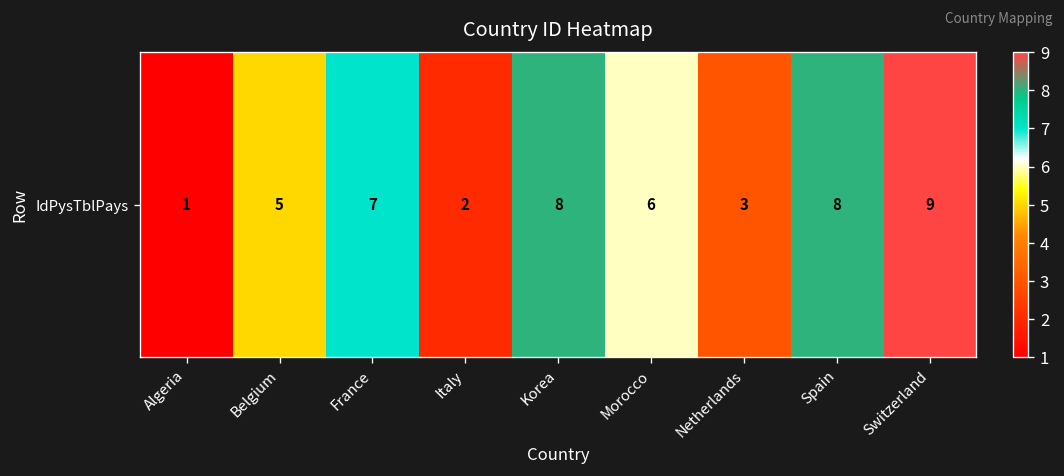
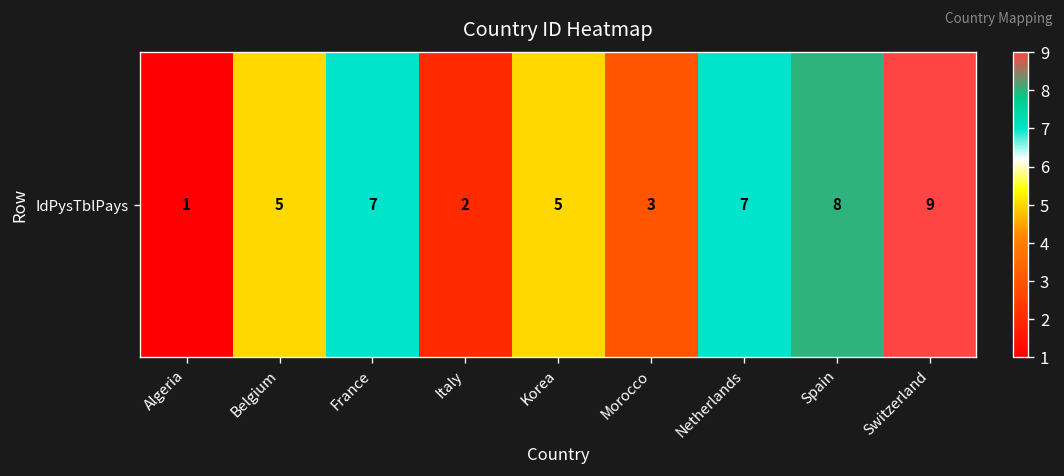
  {
    "IdPysTblPays": {
      "Algeria": 1,
      "Belgium": 5,
      "France": 7,
      "Italy": 2,
-     "Korea": 8,
-     "Morocco": 6,
-     "Netherlands": 3,
+     "Korea": 5,
+     "Morocco": 3,
+     "Netherlands": 7,
      "Spain": 8,
      "Switzerland": 9
    }
  }
